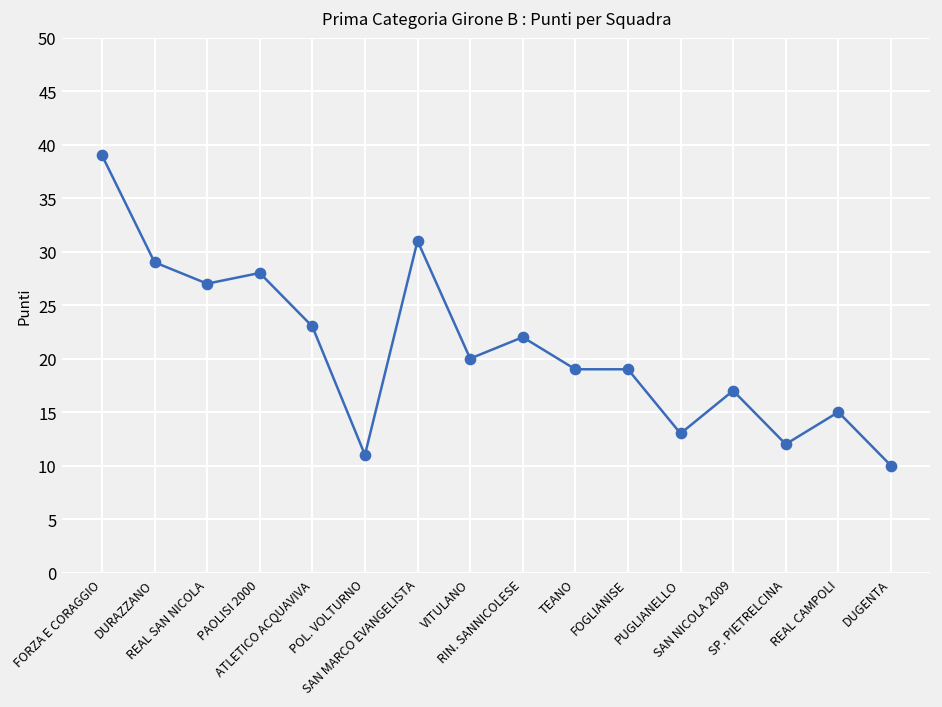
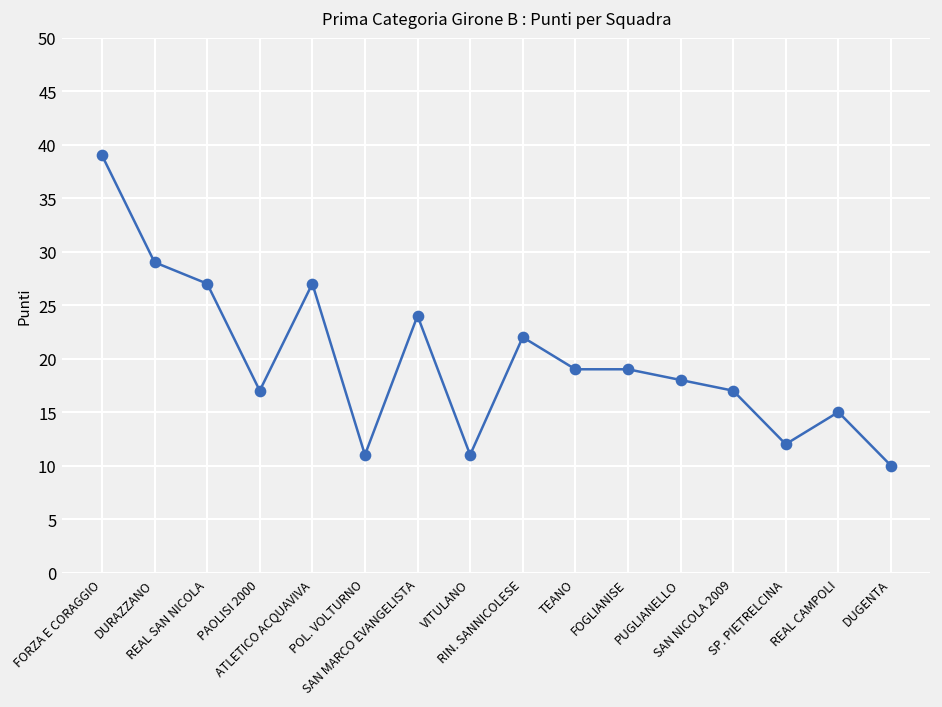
  {
    "FORZA E CORAGGIO": 39,
    "DURAZZANO": 29,
    "REAL SAN NICOLA": 27,
-   "PAOLISI 2000": 28,
-   "ATLETICO ACQUAVIVA": 23,
+   "PAOLISI 2000": 17,
+   "ATLETICO ACQUAVIVA": 27,
    "POL. VOLTURNO": 11,
-   "SAN MARCO EVANGELISTA": 31,
-   "VITULANO": 20,
+   "SAN MARCO EVANGELISTA": 24,
+   "VITULANO": 11,
    "RIN. SANNICOLESE": 22,
    "TEANO": 19,
    "FOGLIANISE": 19,
-   "PUGLIANELLO": 13,
+   "PUGLIANELLO": 18,
    "SAN NICOLA 2009": 17,
    "SP. PIETRELCINA": 12,
    "REAL CAMPOLI": 15,
    "DUGENTA": 10
  }
